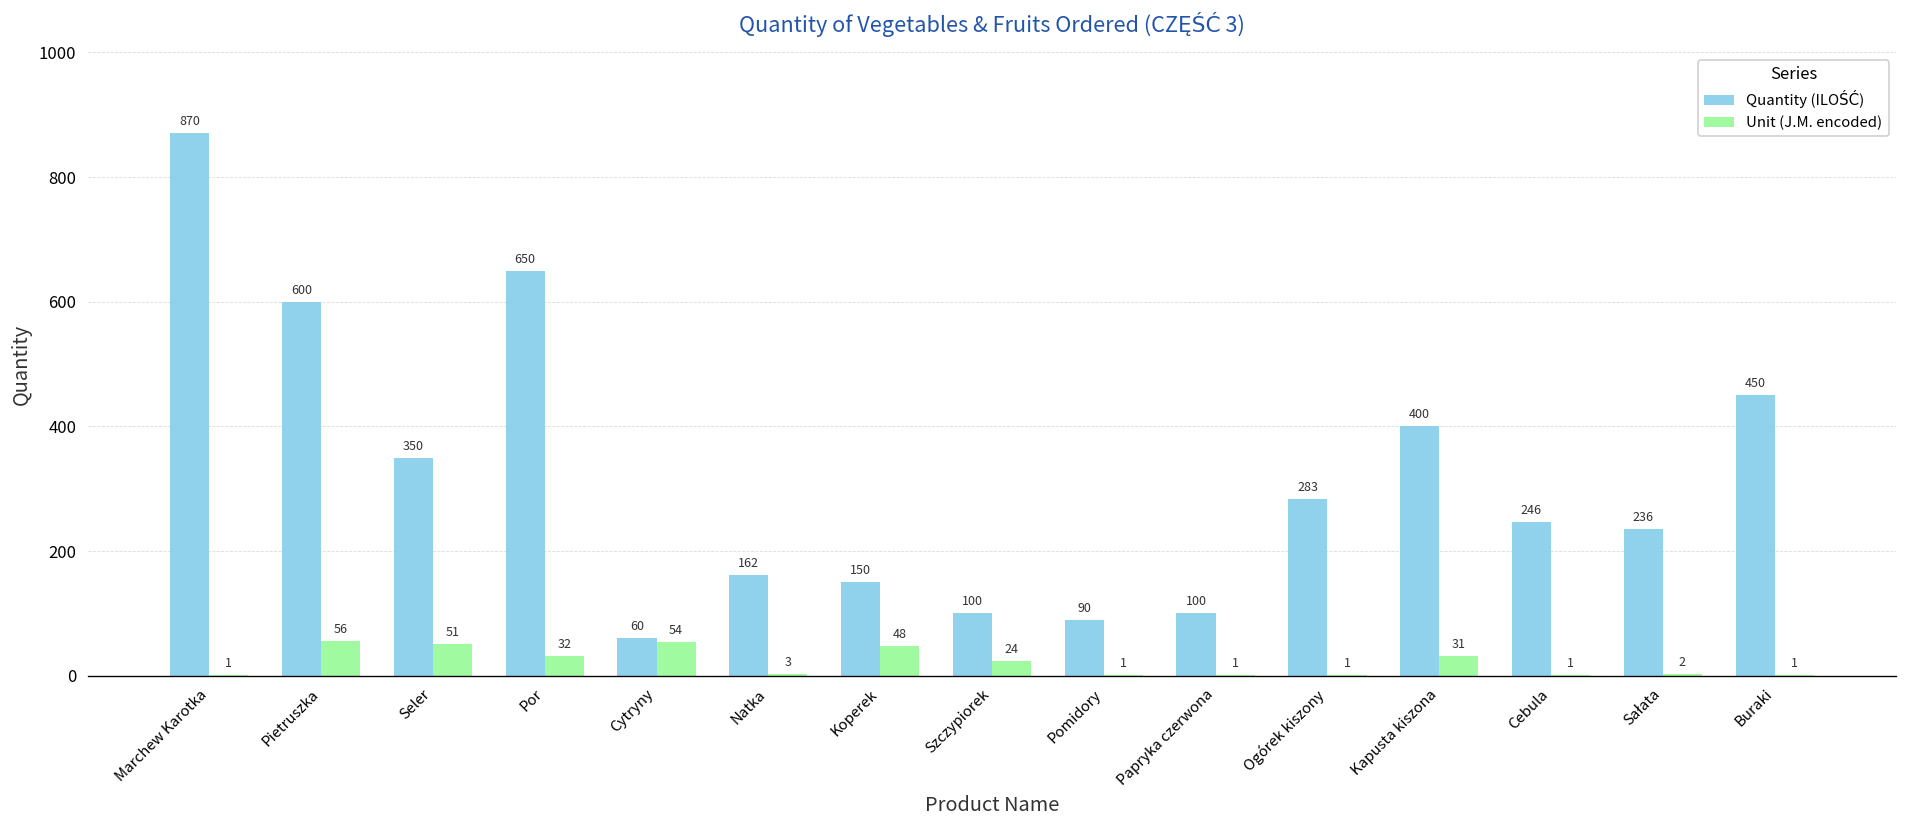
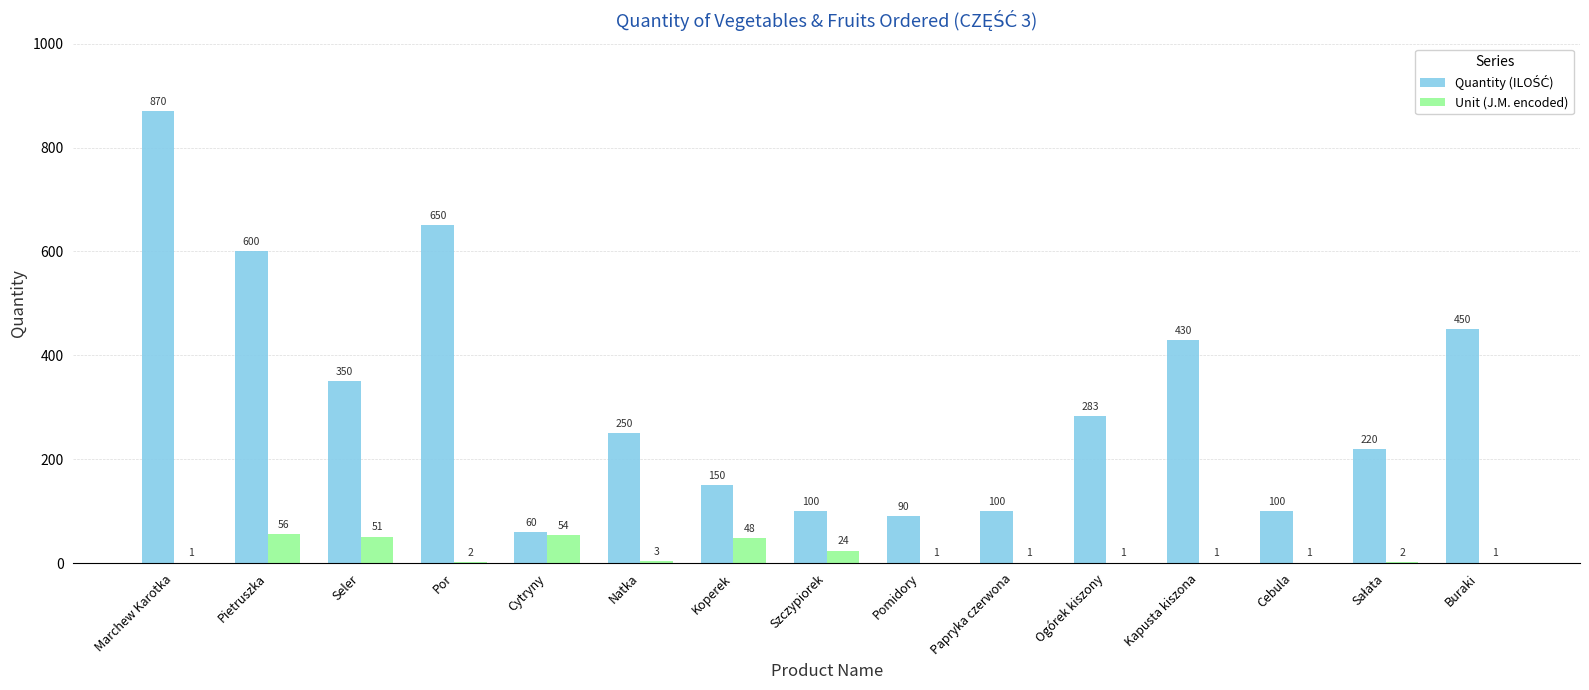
  {
    "Quantity (ILOŚĆ)": {
      "Marchew Karotka": 870,
      "Pietruszka": 600,
      "Seler": 350,
      "Por": 650,
      "Cytryny": 60,
-     "Natka": 162,
+     "Natka": 250,
      "Koperek": 150,
      "Szczypiorek": 100,
      "Pomidory": 90,
      "Papryka czerwona": 100,
      "Ogórek kiszony": 283,
-     "Kapusta kiszona": 400,
-     "Cebula": 246,
-     "Sałata": 236,
+     "Kapusta kiszona": 430,
+     "Cebula": 100,
+     "Sałata": 220,
      "Buraki": 450
    },
    "Unit (J.M. encoded)": {
      "Marchew Karotka": 1,
      "Pietruszka": 56,
      "Seler": 51,
-     "Por": 32,
+     "Por": 2,
      "Cytryny": 54,
      "Natka": 3,
      "Koperek": 48,
      "Szczypiorek": 24,
      "Pomidory": 1,
      "Papryka czerwona": 1,
      "Ogórek kiszony": 1,
-     "Kapusta kiszona": 31,
+     "Kapusta kiszona": 1,
      "Cebula": 1,
      "Sałata": 2,
      "Buraki": 1
    }
  }
